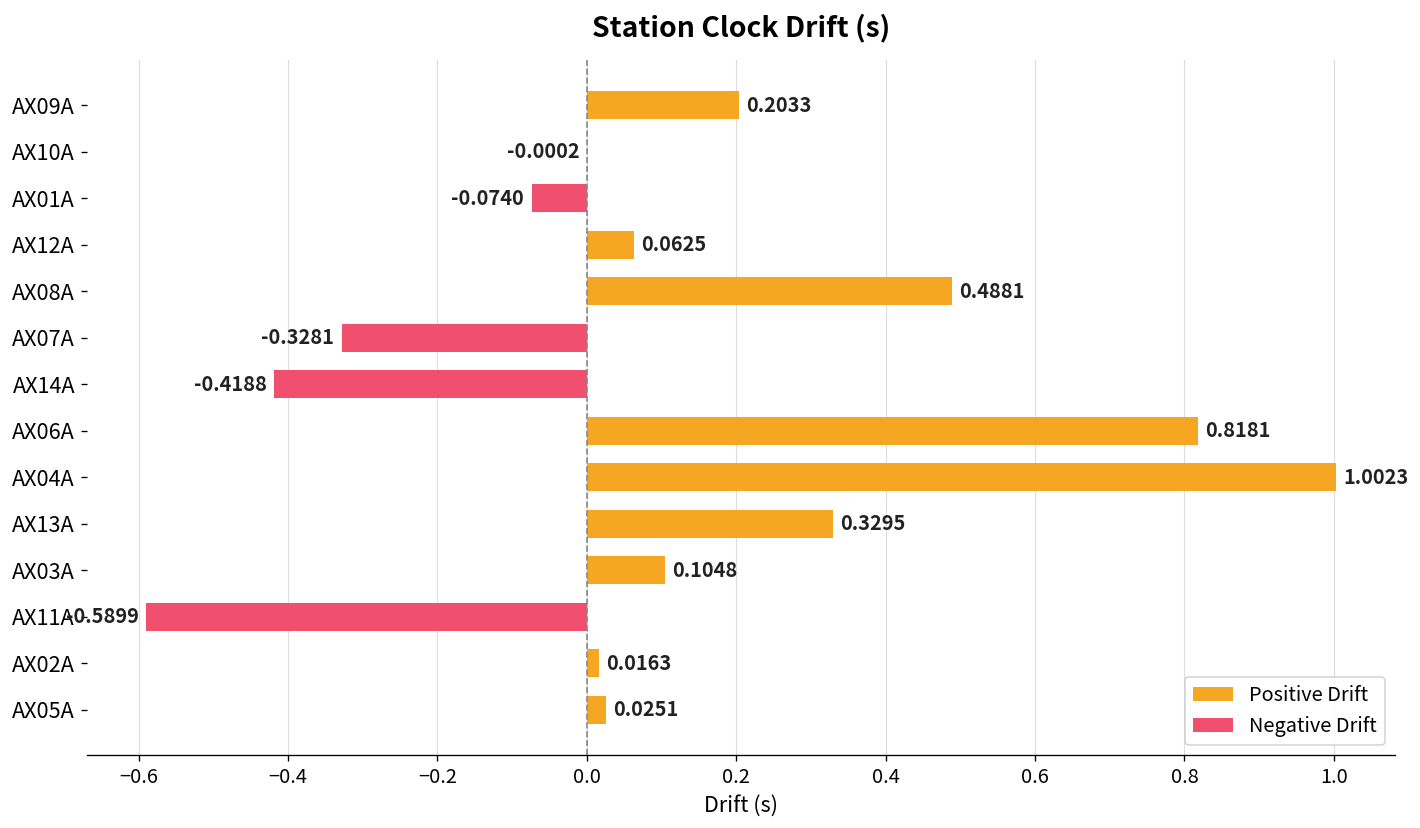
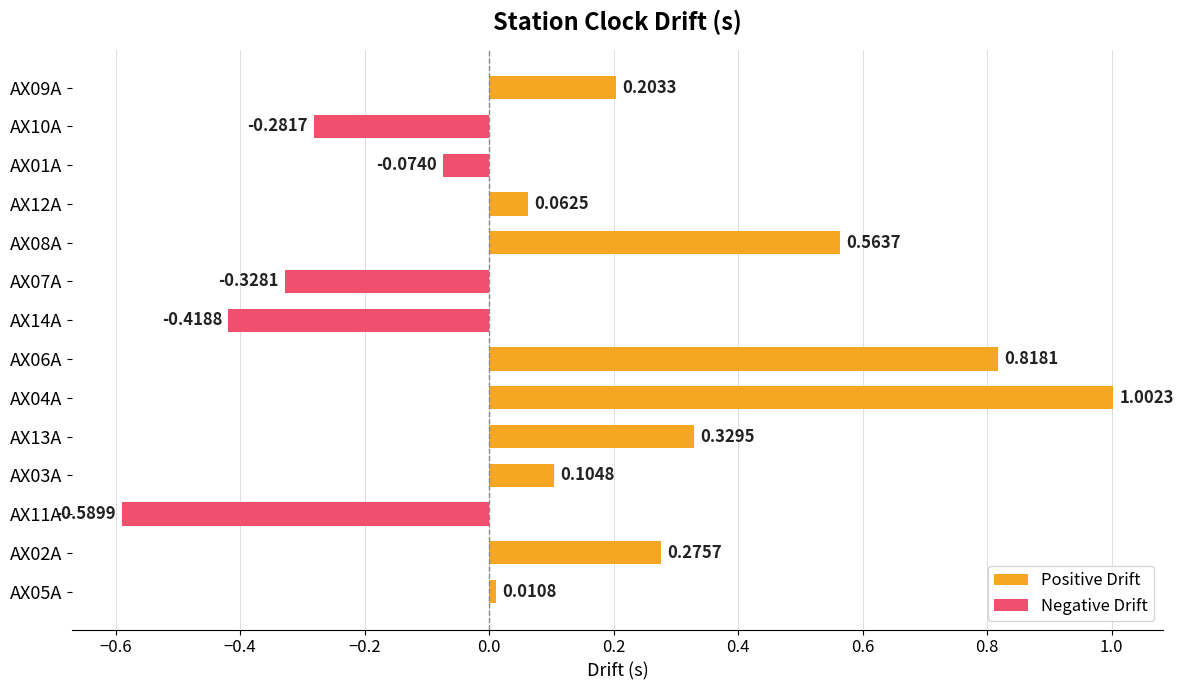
  {
    "AX09A": 0.2033,
-   "AX10A": -0.0002,
+   "AX10A": -0.2817,
    "AX01A": -0.0740,
    "AX12A": 0.0625,
-   "AX08A": 0.4881,
+   "AX08A": 0.5637,
    "AX07A": -0.3281,
    "AX14A": -0.4188,
    "AX06A": 0.8181,
    "AX04A": 1.0023,
    "AX13A": 0.3295,
    "AX03A": 0.1048,
    "AX11A": -0.5899,
-   "AX02A": 0.0163,
-   "AX05A": 0.0251
+   "AX02A": 0.2757,
+   "AX05A": 0.0108
  }
